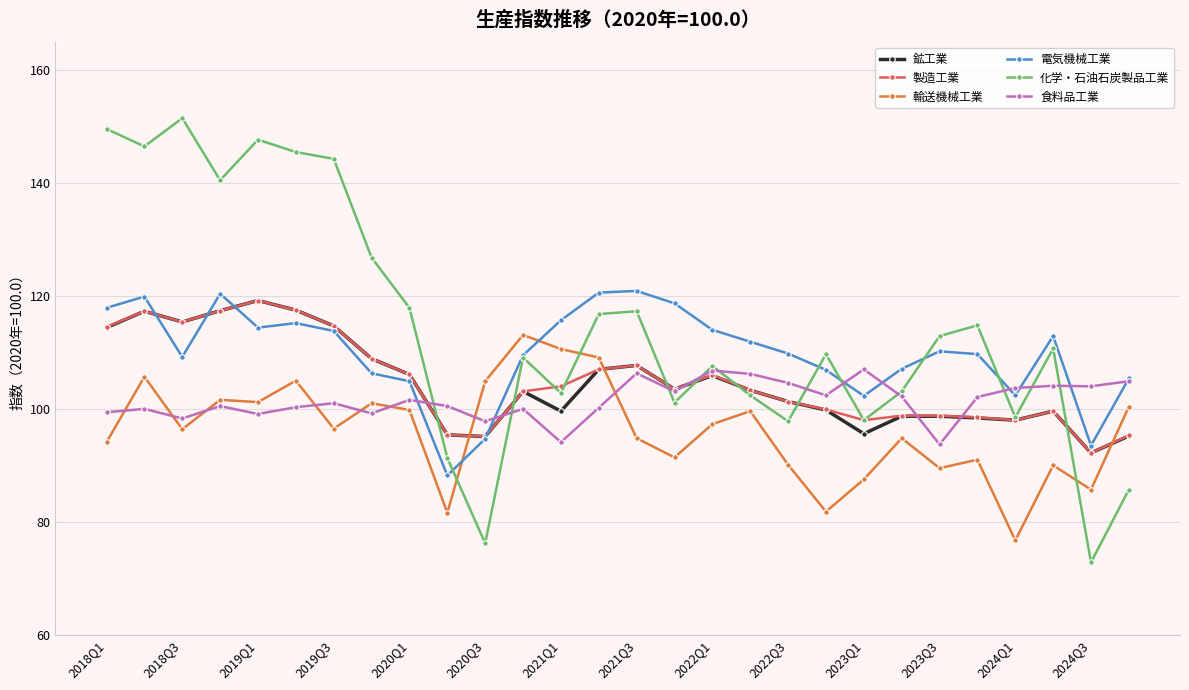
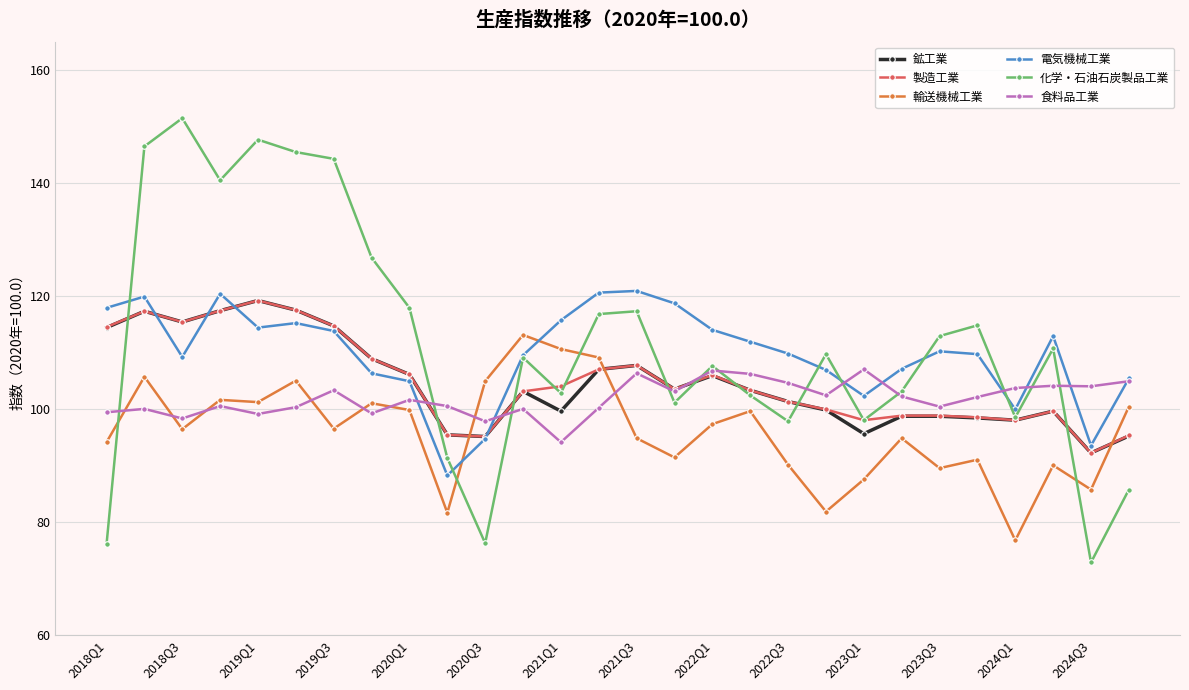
  {
    "鉱工業": {
      "2021Q1": 100,
      "2023Q1": 96
    },
    "電気機械工業": {
      "2018Q1": 118,
      "2018Q3": 109,
      "2019Q1": 114,
      "2019Q3": 114,
      "2020Q1": 105,
      "2021Q1": 116,
      "2021Q3": 121,
      "2022Q1": 114,
      "2022Q3": 110,
      "2023Q1": 102,
      "2023Q3": 110,
-     "2024Q1": 102,
+     "2024Q1": 100,
      "2024Q3": 94
    },
    "化学・石油石炭製品工業": {
-     "2018Q1": 150,
+     "2018Q1": 76,
      "2018Q3": 152,
      "2019Q1": 148,
      "2019Q3": 144,
      "2020Q1": 118,
      "2020Q3": 76,
      "2021Q1": 103,
      "2021Q3": 117,
      "2022Q1": 108,
      "2022Q3": 98,
      "2023Q3": 113,
      "2024Q1": 99,
      "2024Q3": 73
    },
    "食料品工業": {
      "2018Q1": 99,
      "2018Q3": 98,
      "2019Q1": 99,
-     "2019Q3": 101,
+     "2019Q3": 103,
      "2020Q1": 102,
      "2020Q3": 98,
      "2021Q1": 94,
      "2021Q3": 106,
      "2022Q1": 107,
      "2022Q3": 105,
      "2023Q1": 107,
-     "2023Q3": 94,
+     "2023Q3": 100,
      "2024Q1": 104,
      "2024Q3": 104
    }
  }
